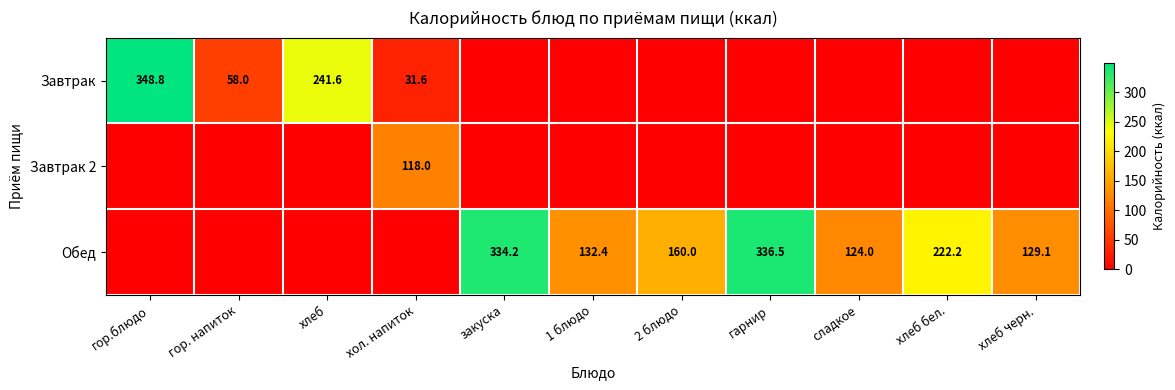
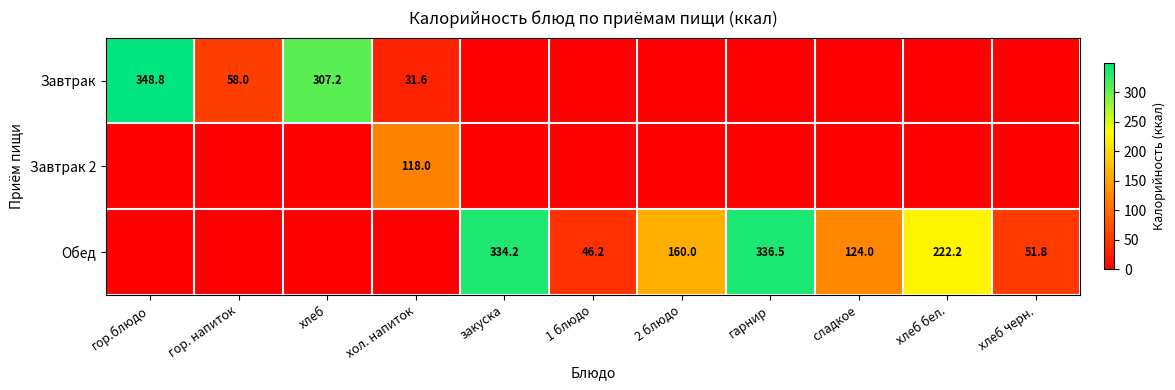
  {
    "Завтрак": {
      "гор.блюдо": 348.8,
      "гор. напиток": 58.0,
-     "хлеб": 241.6,
+     "хлеб": 307.2,
      "хол. напиток": 31.6
    },
    "Завтрак 2": {
      "хол. напиток": 118.0
    },
    "Обед": {
      "закуска": 334.2,
-     "1 блюдо": 132.4,
+     "1 блюдо": 46.2,
      "2 блюдо": 160.0,
      "гарнир": 336.5,
      "сладкое": 124.0,
      "хлеб бел.": 222.2,
-     "хлеб черн.": 129.1
+     "хлеб черн.": 51.8
    }
  }
